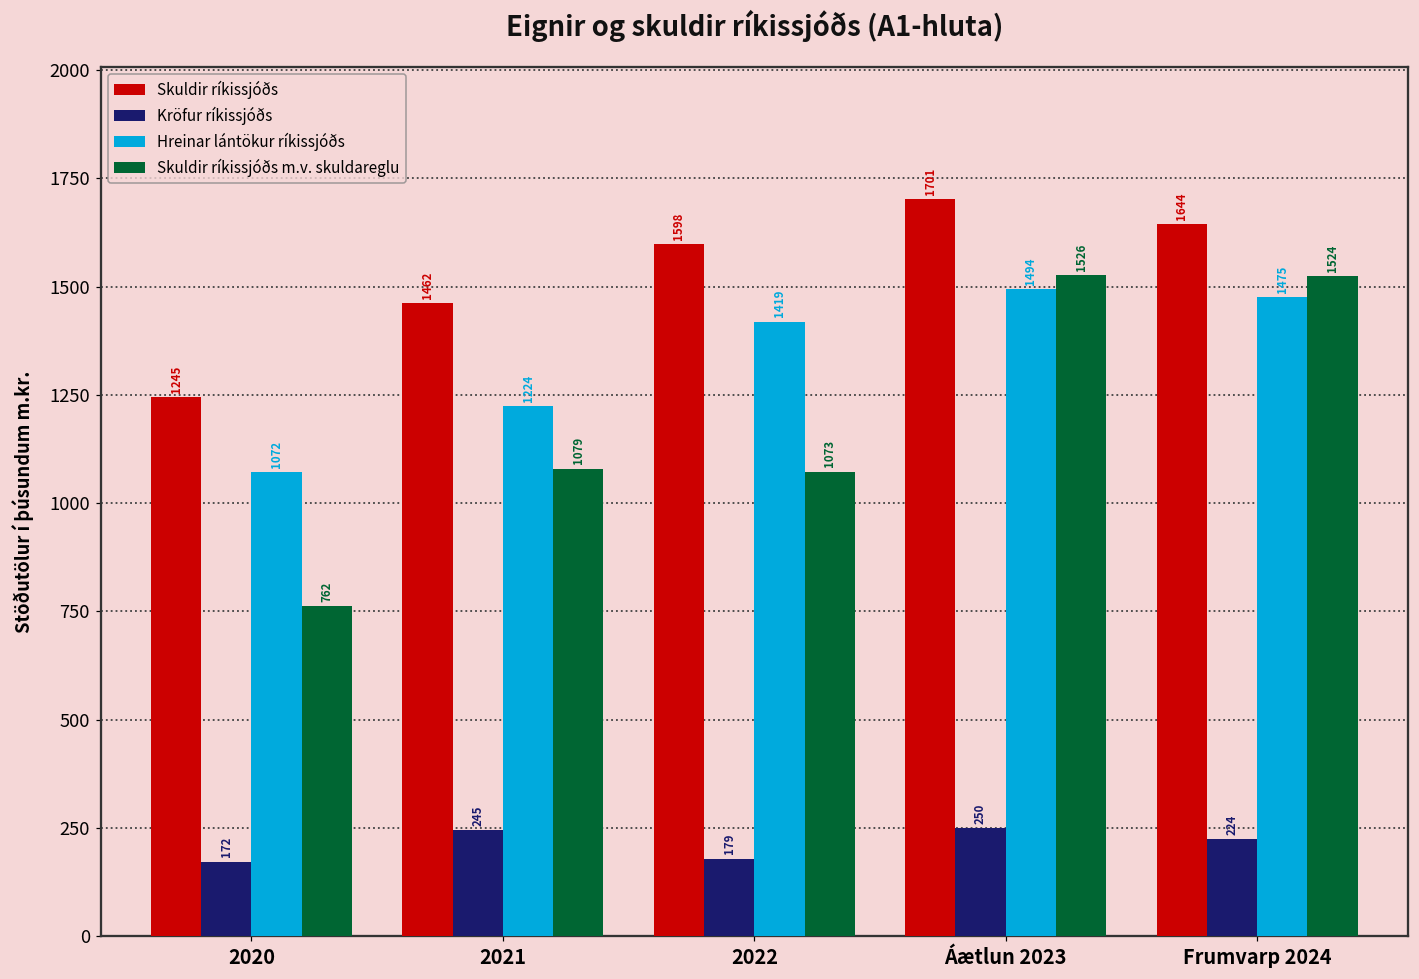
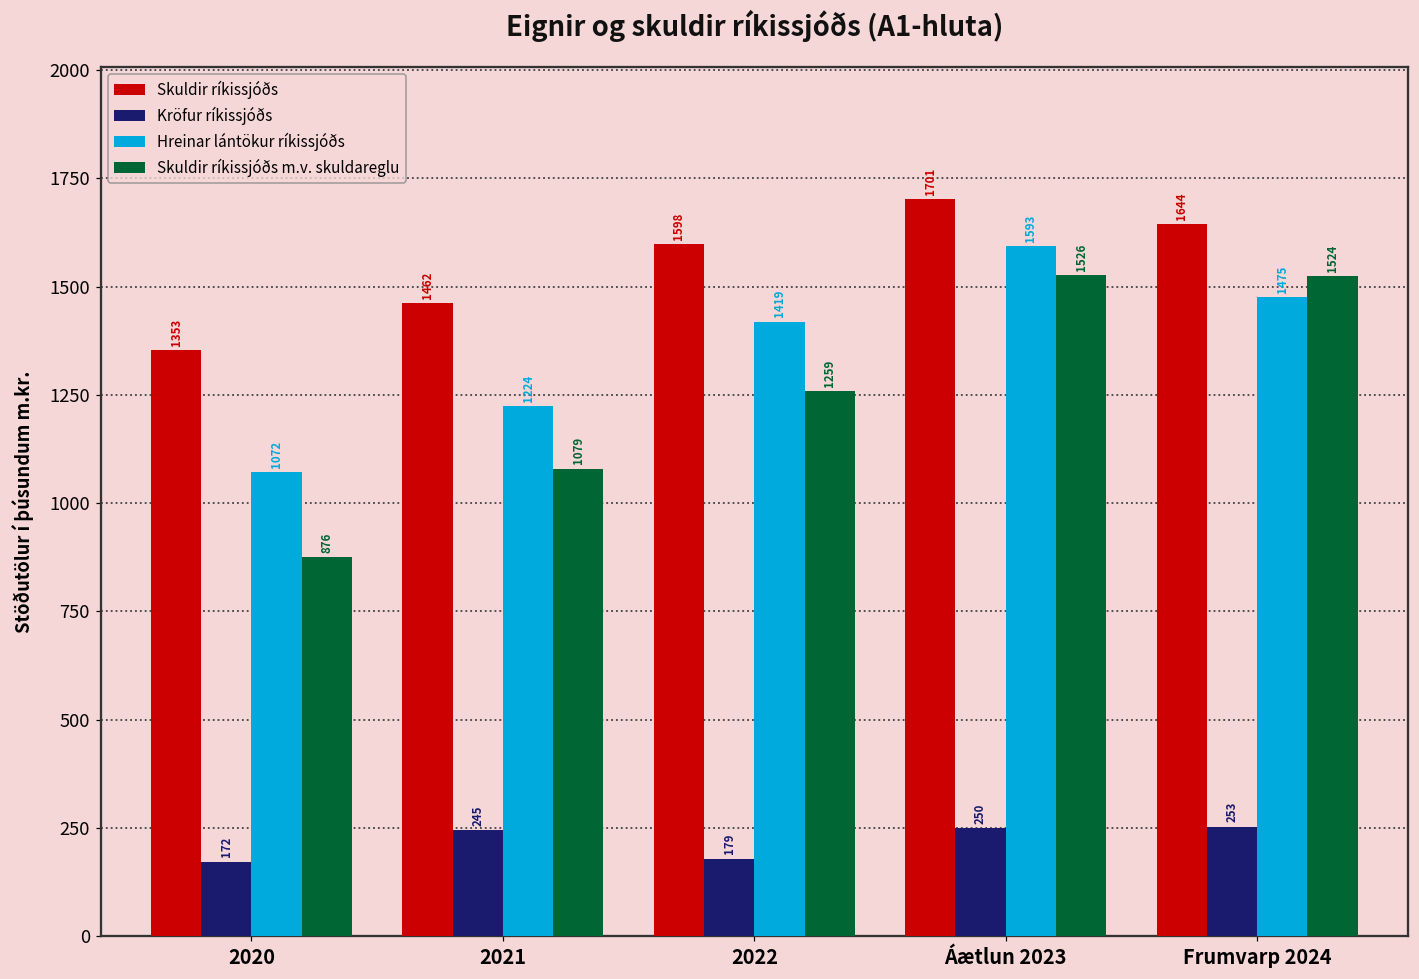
  {
    "Skuldir ríkissjóðs": {
-     "2020": 1245
+     "2020": 1353
    },
    "Kröfur ríkissjóðs": {
-     "Frumvarp 2024": 224
+     "Frumvarp 2024": 253
    },
    "Hreinar lántökur ríkissjóðs": {
-     "Áætlun 2023": 1494
+     "Áætlun 2023": 1593
    },
    "Skuldir ríkissjóðs m.v. skuldareglu": {
-     "2020": 762,
-     "2022": 1073
+     "2020": 876,
+     "2022": 1259
    }
  }
